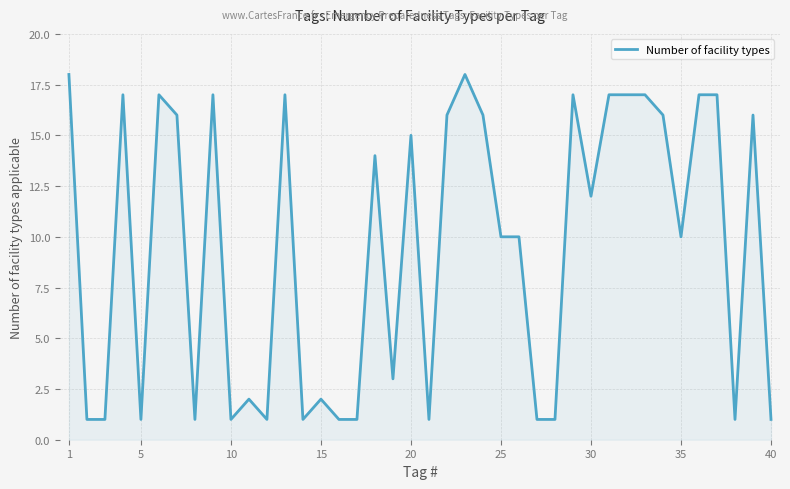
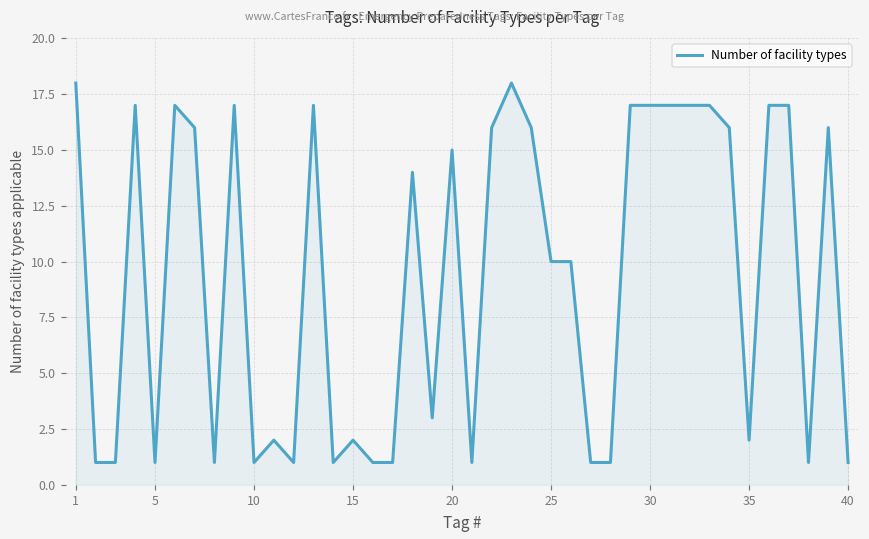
  {
    "1": 18,
    "5": 1,
    "10": 1,
    "15": 2,
    "20": 15,
    "25": 10,
-   "30": 12,
-   "35": 10,
+   "30": 17,
+   "35": 2,
    "40": 1
  }
